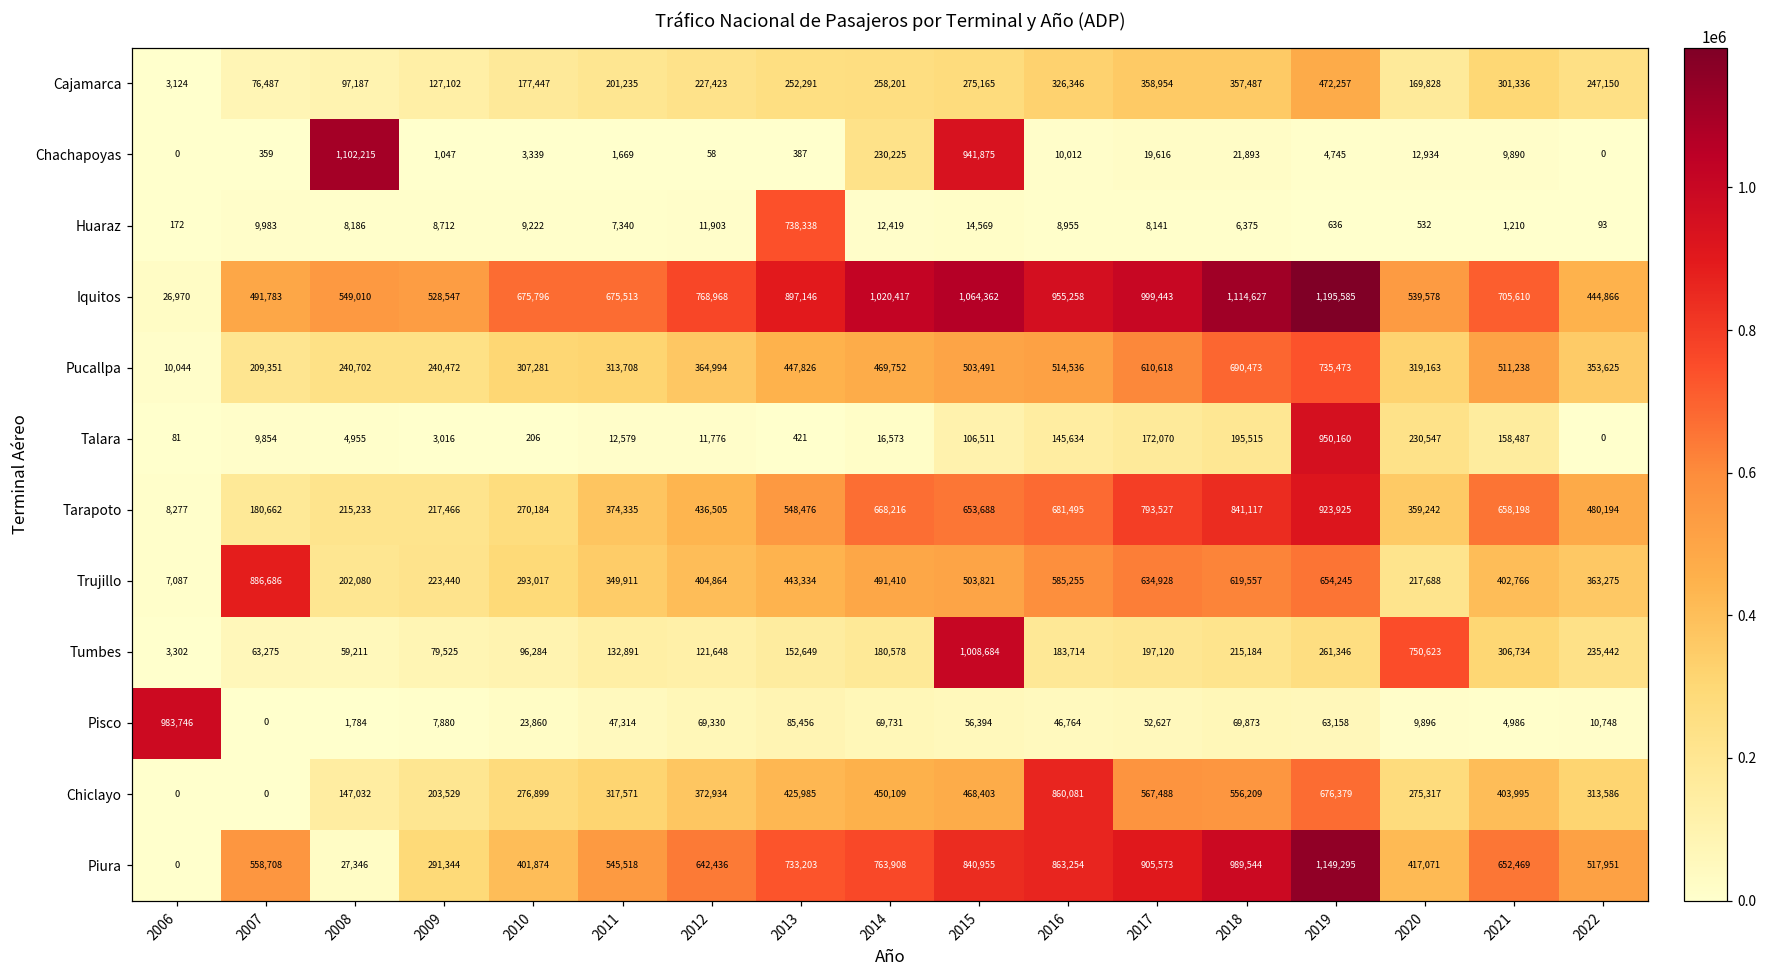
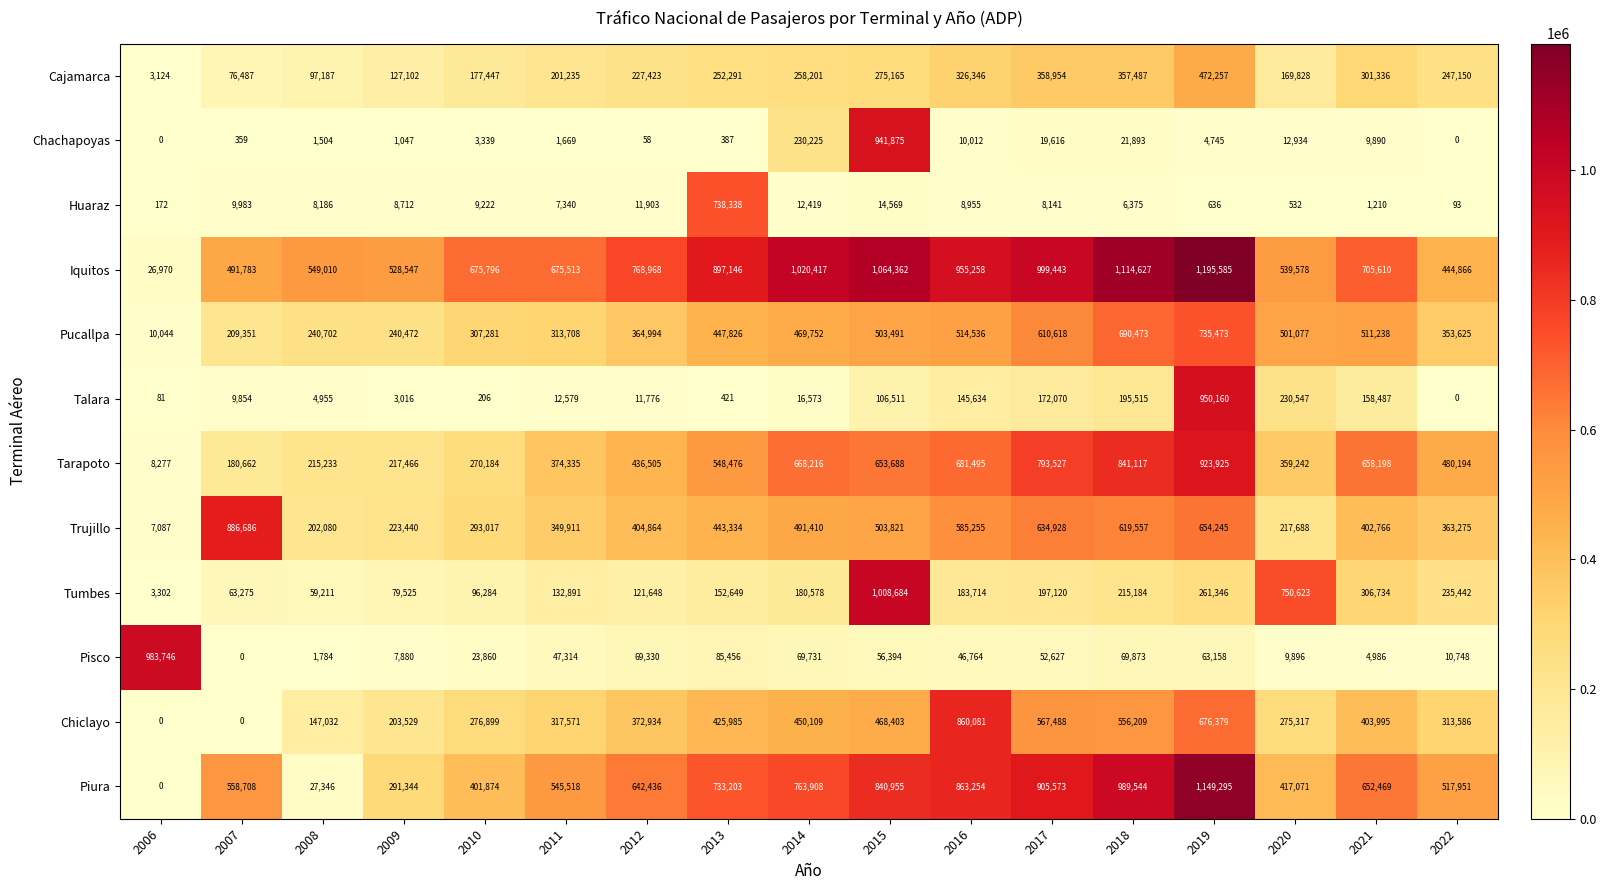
  {
    "Chachapoyas": {
      "2006": "0",
      "2007": "359",
-     "2008": "1,102,215",
+     "2008": "1,504",
      "2009": "1,047",
      "2010": "3,339",
      "2011": "1,669",
      "2012": "58",
      "2013": "387",
      "2014": "230,225",
      "2015": "941,875",
      "2016": "10,012",
      "2017": "19,616",
      "2018": "21,893",
      "2019": "4,745",
      "2020": "12,934",
      "2021": "9,890",
      "2022": "0"
    },
    "Pucallpa": {
      "2006": "10,044",
      "2007": "209,351",
      "2008": "240,702",
      "2009": "240,472",
      "2010": "307,281",
      "2011": "313,708",
      "2012": "364,994",
      "2013": "447,826",
      "2014": "469,752",
      "2015": "503,491",
      "2016": "514,536",
      "2017": "610,618",
      "2018": "690,473",
      "2019": "735,473",
-     "2020": "319,163",
+     "2020": "501,077",
      "2021": "511,238",
      "2022": "353,625"
    }
  }
